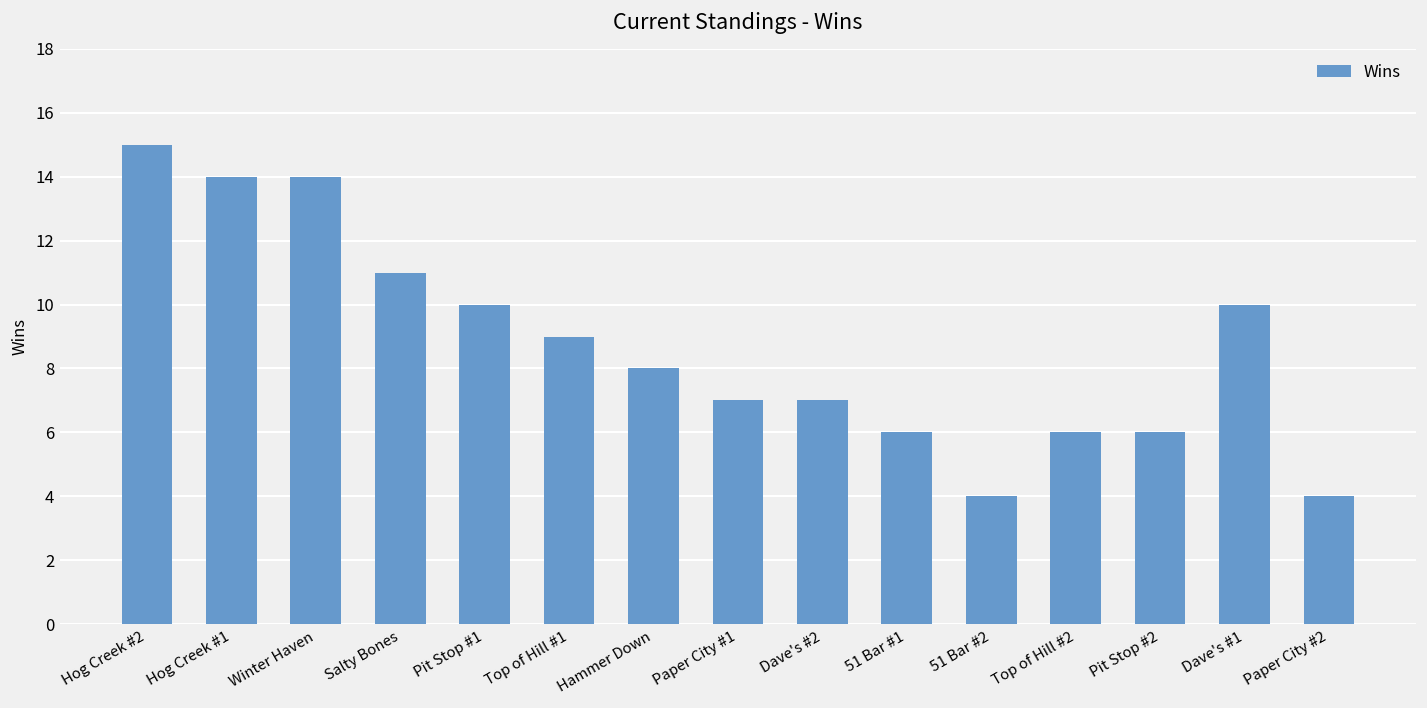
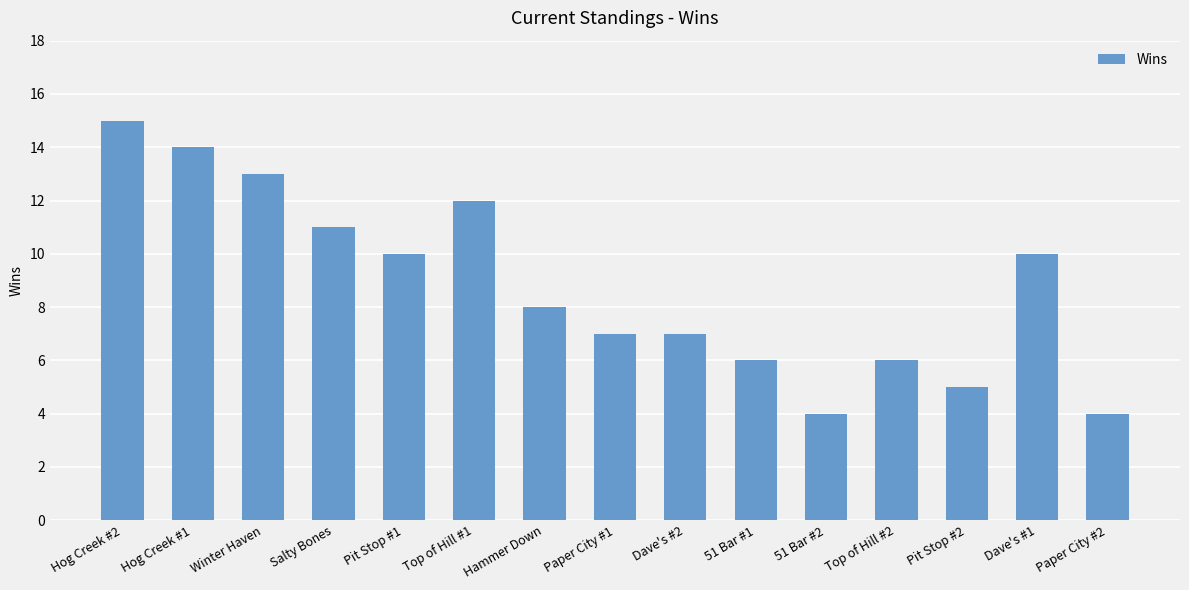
  {
    "Hog Creek #2": 15,
    "Hog Creek #1": 14,
-   "Winter Haven": 14,
+   "Winter Haven": 13,
    "Salty Bones": 11,
    "Pit Stop #1": 10,
-   "Top of Hill #1": 9,
+   "Top of Hill #1": 12,
    "Hammer Down": 8,
    "Paper City #1": 7,
    "Dave's #2": 7,
    "51 Bar #1": 6,
    "51 Bar #2": 4,
    "Top of Hill #2": 6,
-   "Pit Stop #2": 6,
+   "Pit Stop #2": 5,
    "Dave's #1": 10,
    "Paper City #2": 4
  }
